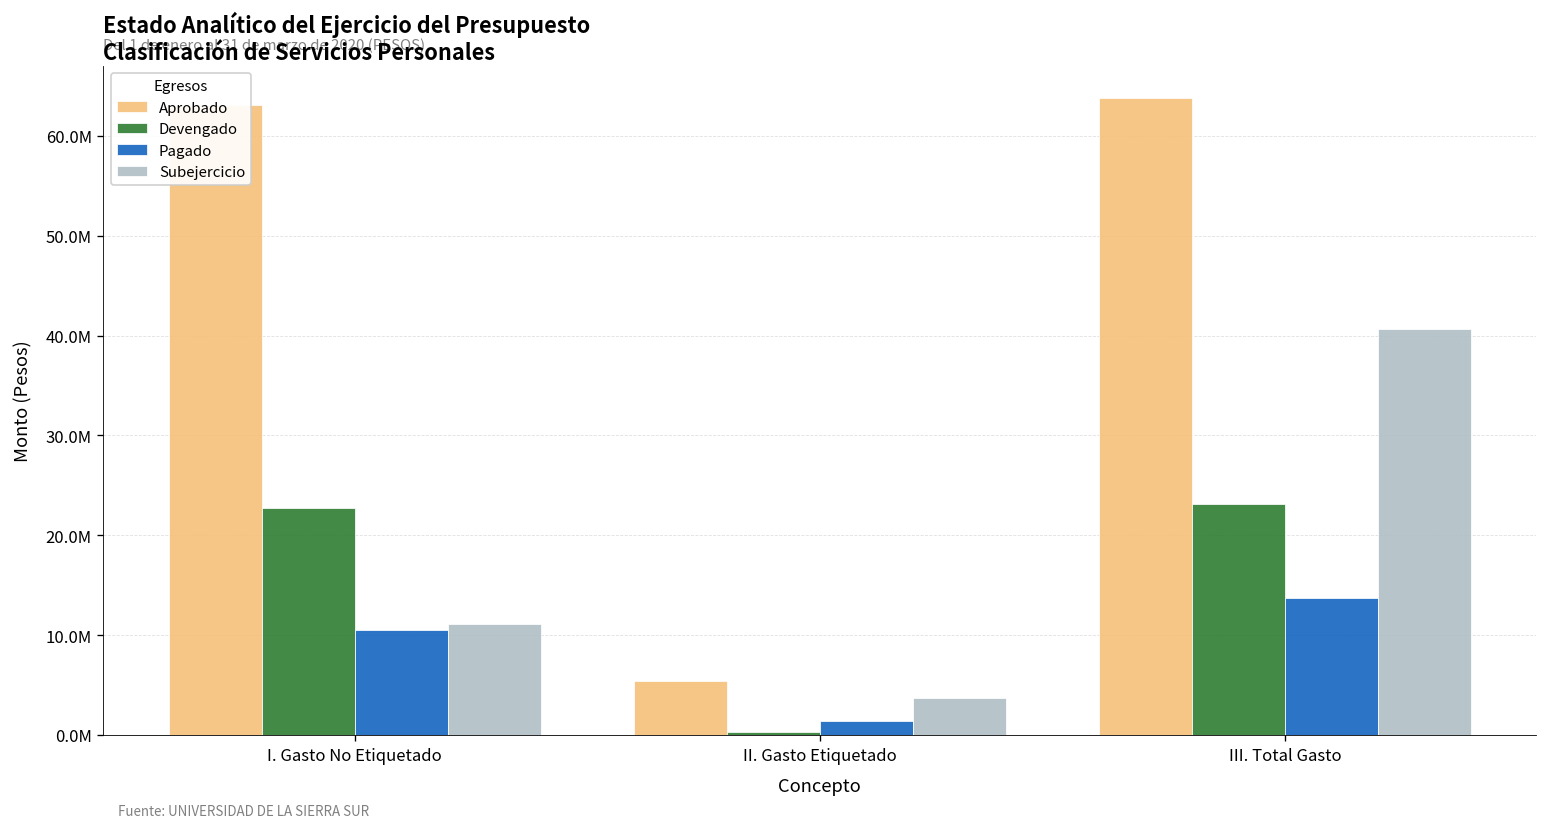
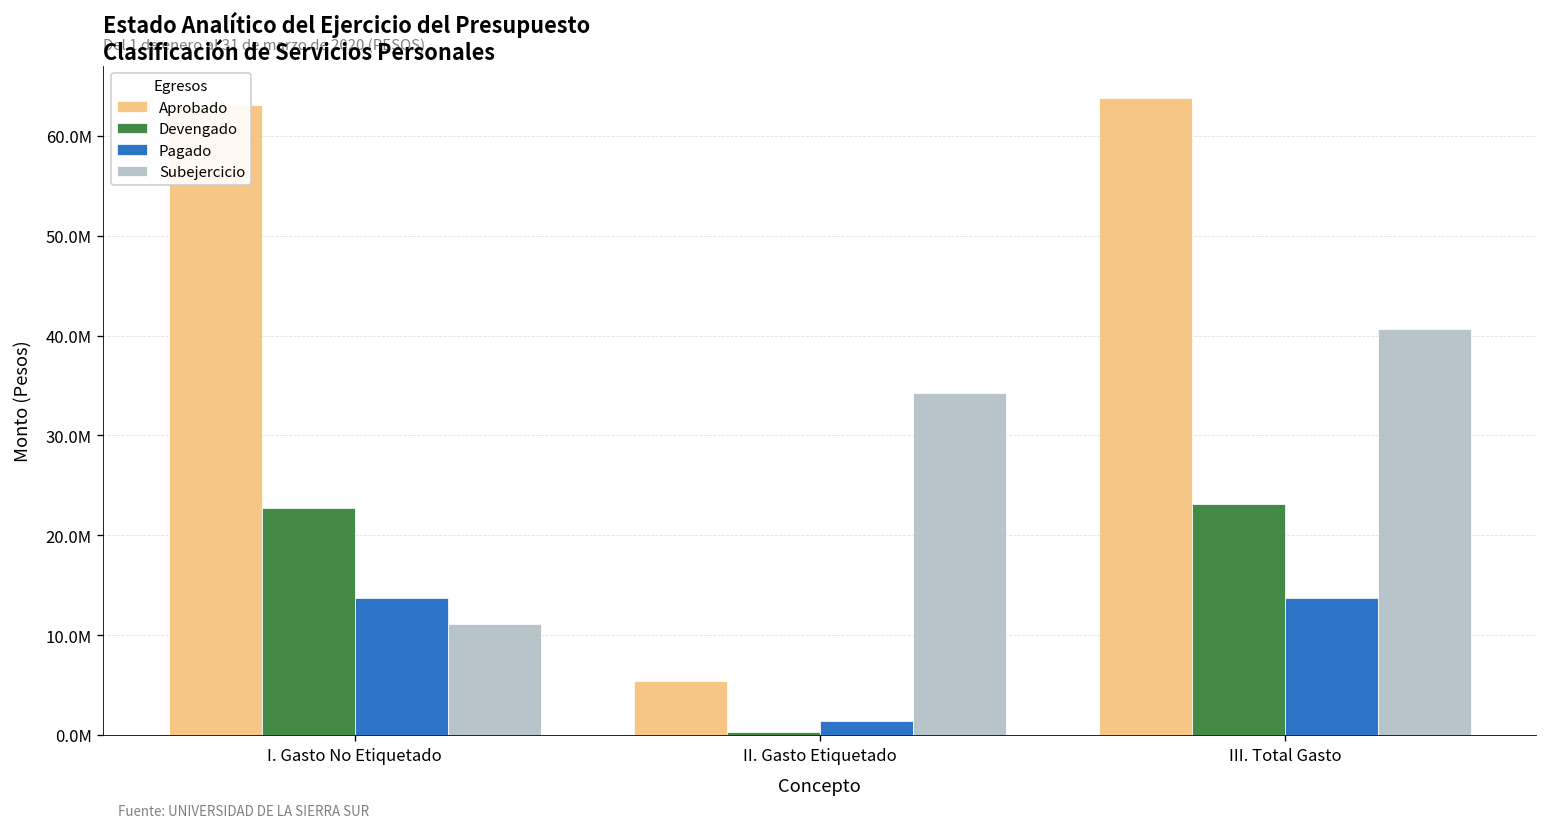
  {
    "Aprobado": {
      "II. Gasto Etiquetado": 5000000,
      "III. Total Gasto": 64000000
    },
    "Devengado": {
      "I. Gasto No Etiquetado": 23000000,
      "II. Gasto Etiquetado": 0,
      "III. Total Gasto": 23000000
    },
    "Pagado": {
-     "I. Gasto No Etiquetado": 11000000,
+     "I. Gasto No Etiquetado": 14000000,
      "II. Gasto Etiquetado": 1000000,
      "III. Total Gasto": 14000000
    },
    "Subejercicio": {
      "I. Gasto No Etiquetado": 11000000,
-     "II. Gasto Etiquetado": 4000000,
+     "II. Gasto Etiquetado": 34000000,
      "III. Total Gasto": 41000000
    }
  }
